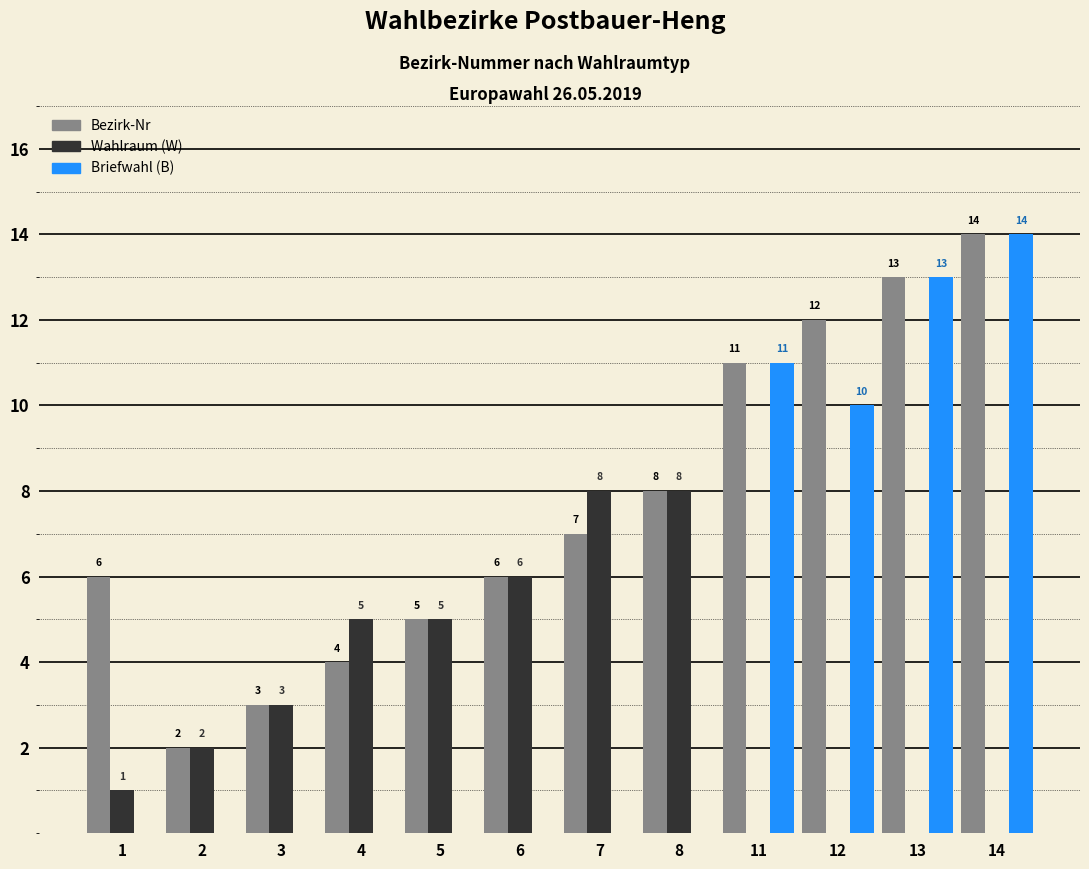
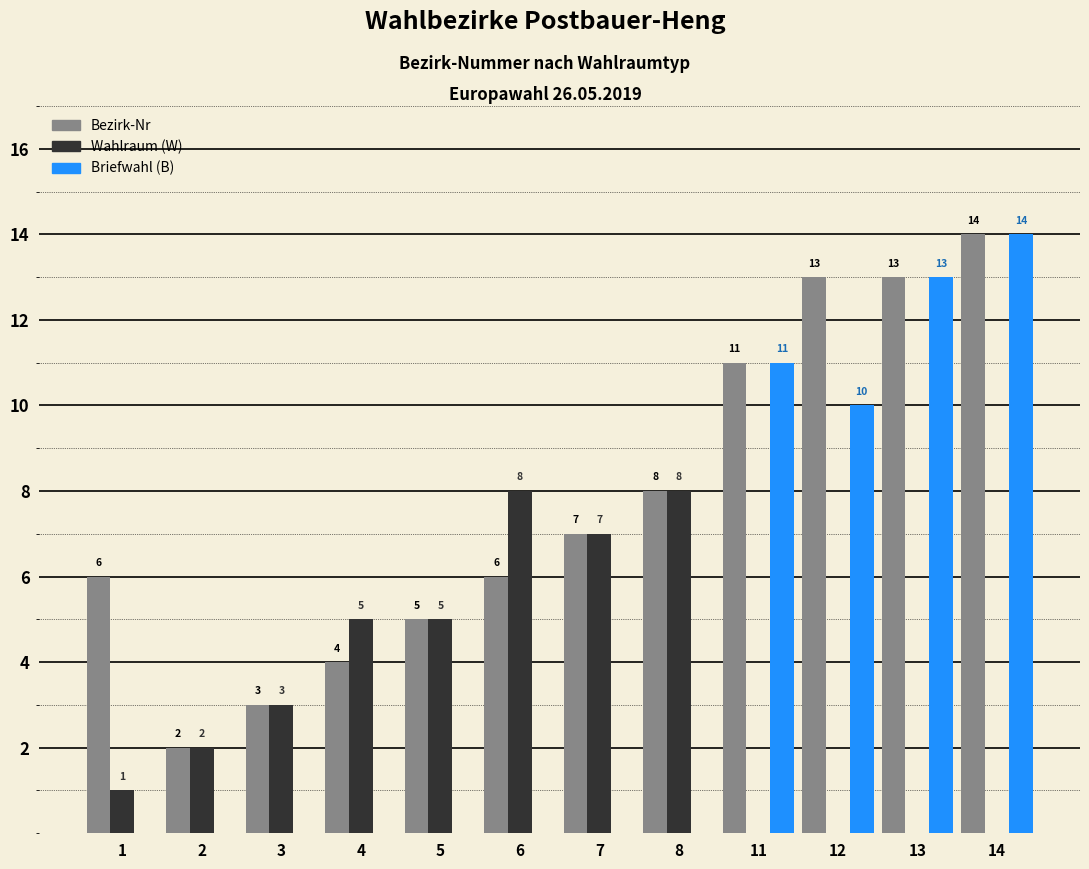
  {
    "Bezirk-Nr": {
      "1": 6,
      "2": 2,
      "3": 3,
      "4": 4,
      "5": 5,
      "6": 6,
      "7": 7,
      "8": 8,
      "11": 11,
-     "12": 12,
+     "12": 13,
      "13": 13,
      "14": 14
    },
    "Wahlraum (W)": {
      "1": 1,
      "2": 2,
      "3": 3,
      "4": 5,
      "5": 5,
-     "6": 6,
-     "7": 8,
+     "6": 8,
+     "7": 7,
      "8": 8
    },
    "Briefwahl (B)": {
      "11": 11,
      "12": 10,
      "13": 13,
      "14": 14
    }
  }
